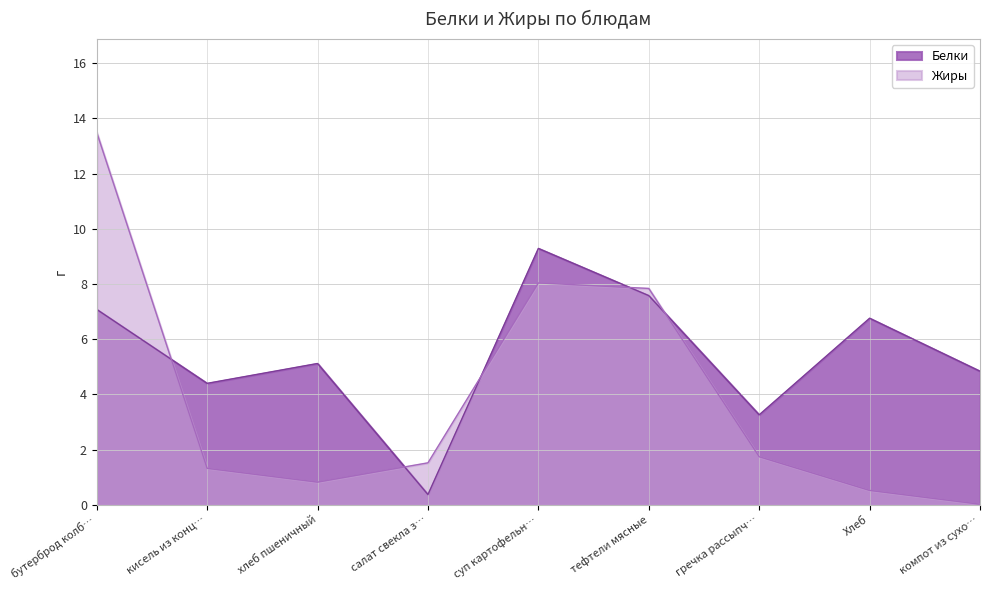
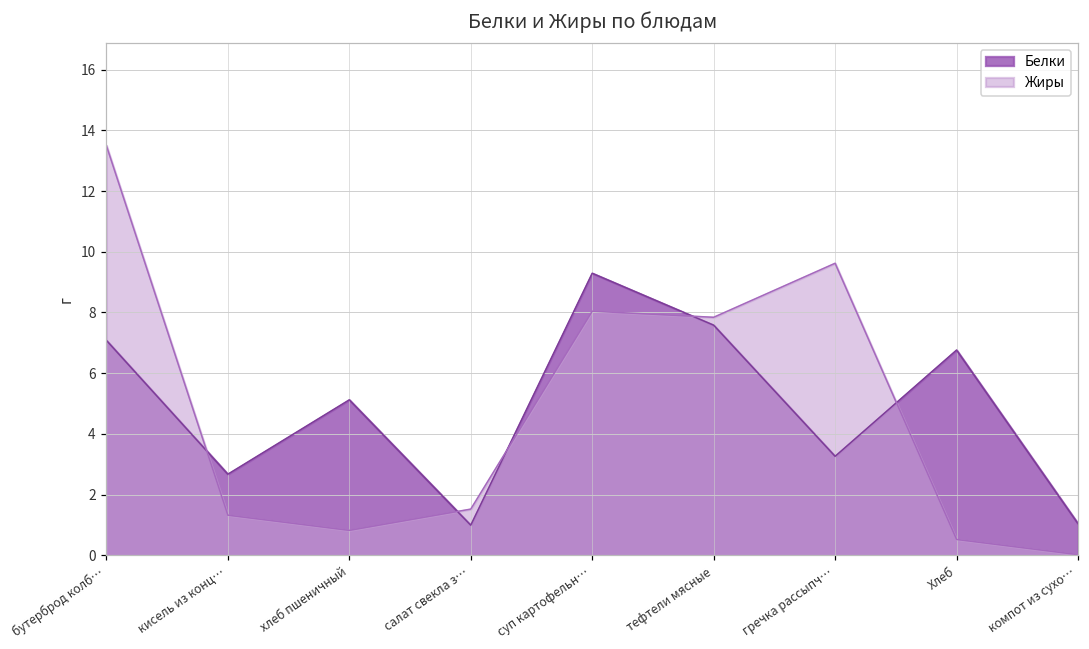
  {
    "Белки": {
      "бутерброд колб…": 7.1,
-     "кисель из конц…": 4.4,
+     "кисель из конц…": 2.7,
      "хлеб пшеничный": 5.1,
-     "салат свекла з…": 0.4,
+     "салат свекла з…": 1.0,
      "суп картофельн…": 9.3,
      "тефтели мясные": 7.6,
      "гречка рассыпч…": 3.3,
      "Хлеб": 6.8,
-     "компот из сухо…": 4.8
+     "компот из сухо…": 1.0
    },
    "Жиры": {
      "бутерброд колб…": 13.5,
      "кисель из конц…": 1.3,
      "хлеб пшеничный": 0.8,
      "салат свекла з…": 1.5,
      "суп картофельн…": 8.0,
      "тефтели мясные": 7.8,
-     "гречка рассыпч…": 1.7,
+     "гречка рассыпч…": 9.6,
      "Хлеб": 0.5,
      "компот из сухо…": 0.0
    }
  }
